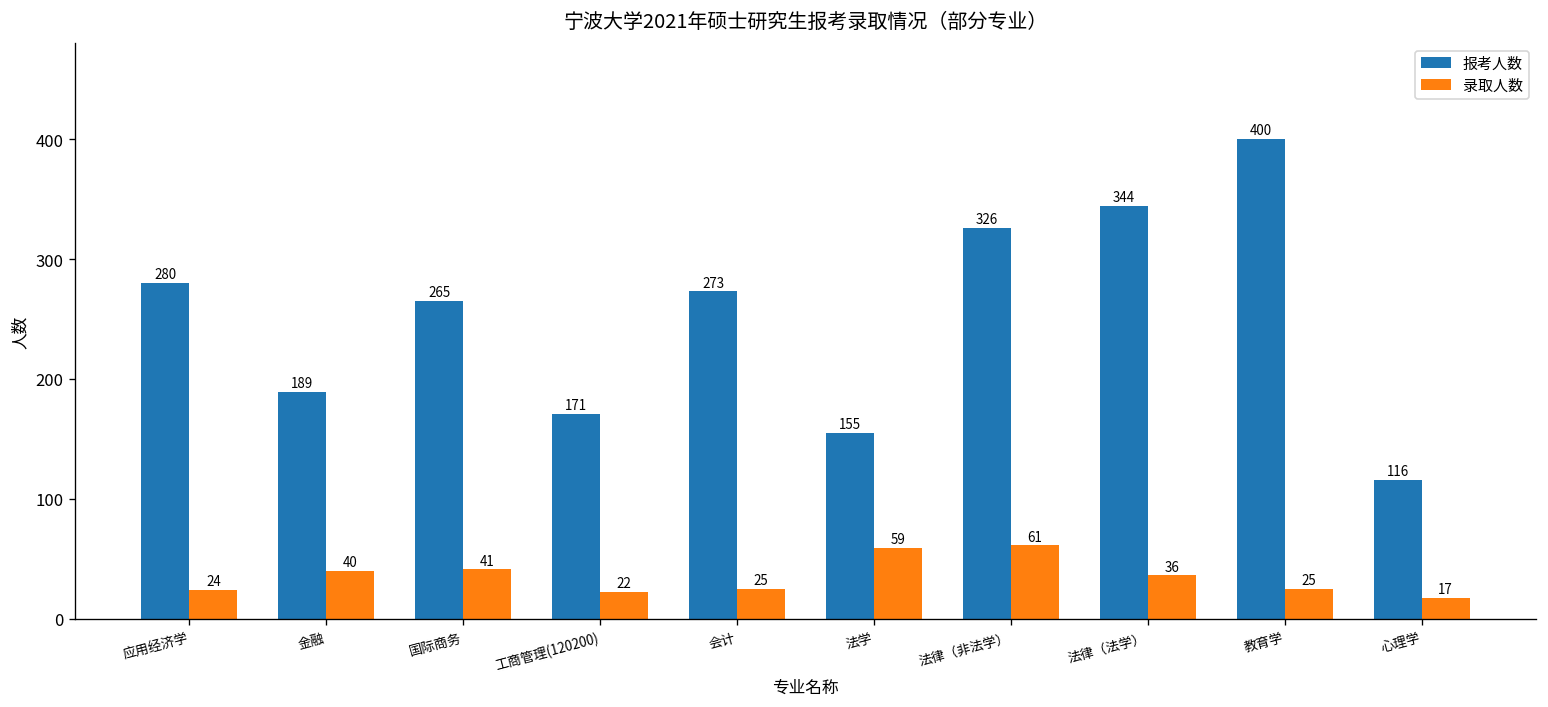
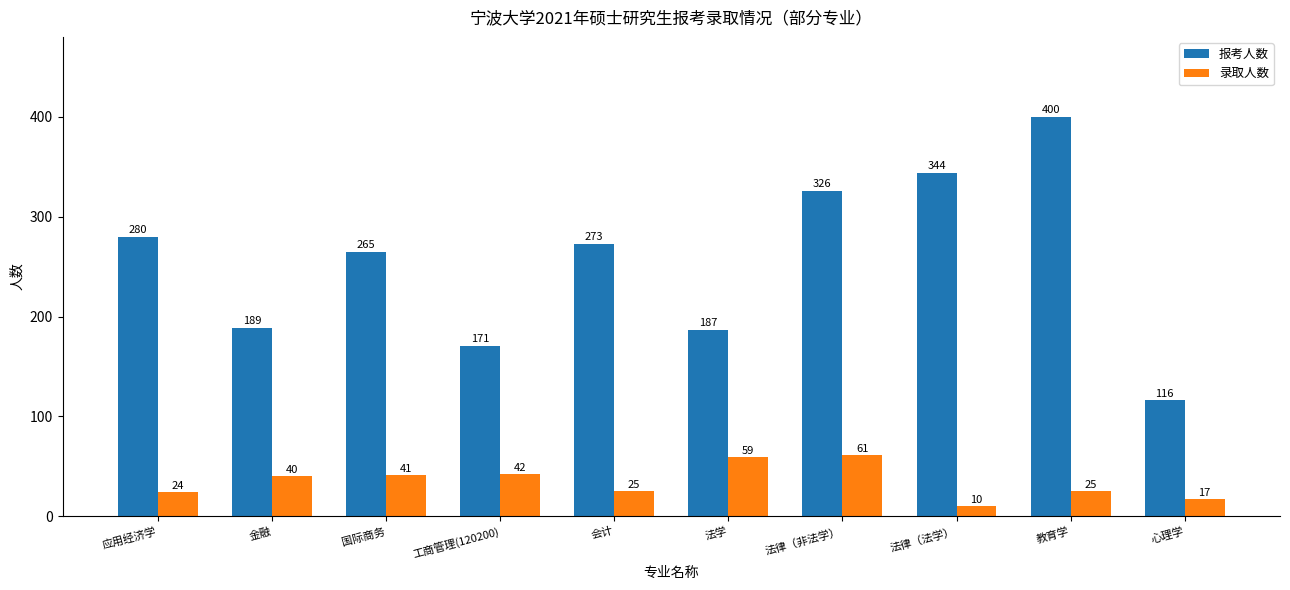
  {
    "报考人数": {
      "应用经济学": 280,
      "金融": 189,
      "国际商务": 265,
      "工商管理(120200)": 171,
      "会计": 273,
-     "法学": 155,
+     "法学": 187,
      "法律（非法学）": 326,
      "法律（法学）": 344,
      "教育学": 400,
      "心理学": 116
    },
    "录取人数": {
      "应用经济学": 24,
      "金融": 40,
      "国际商务": 41,
-     "工商管理(120200)": 22,
+     "工商管理(120200)": 42,
      "会计": 25,
      "法学": 59,
      "法律（非法学）": 61,
-     "法律（法学）": 36,
+     "法律（法学）": 10,
      "教育学": 25,
      "心理学": 17
    }
  }
